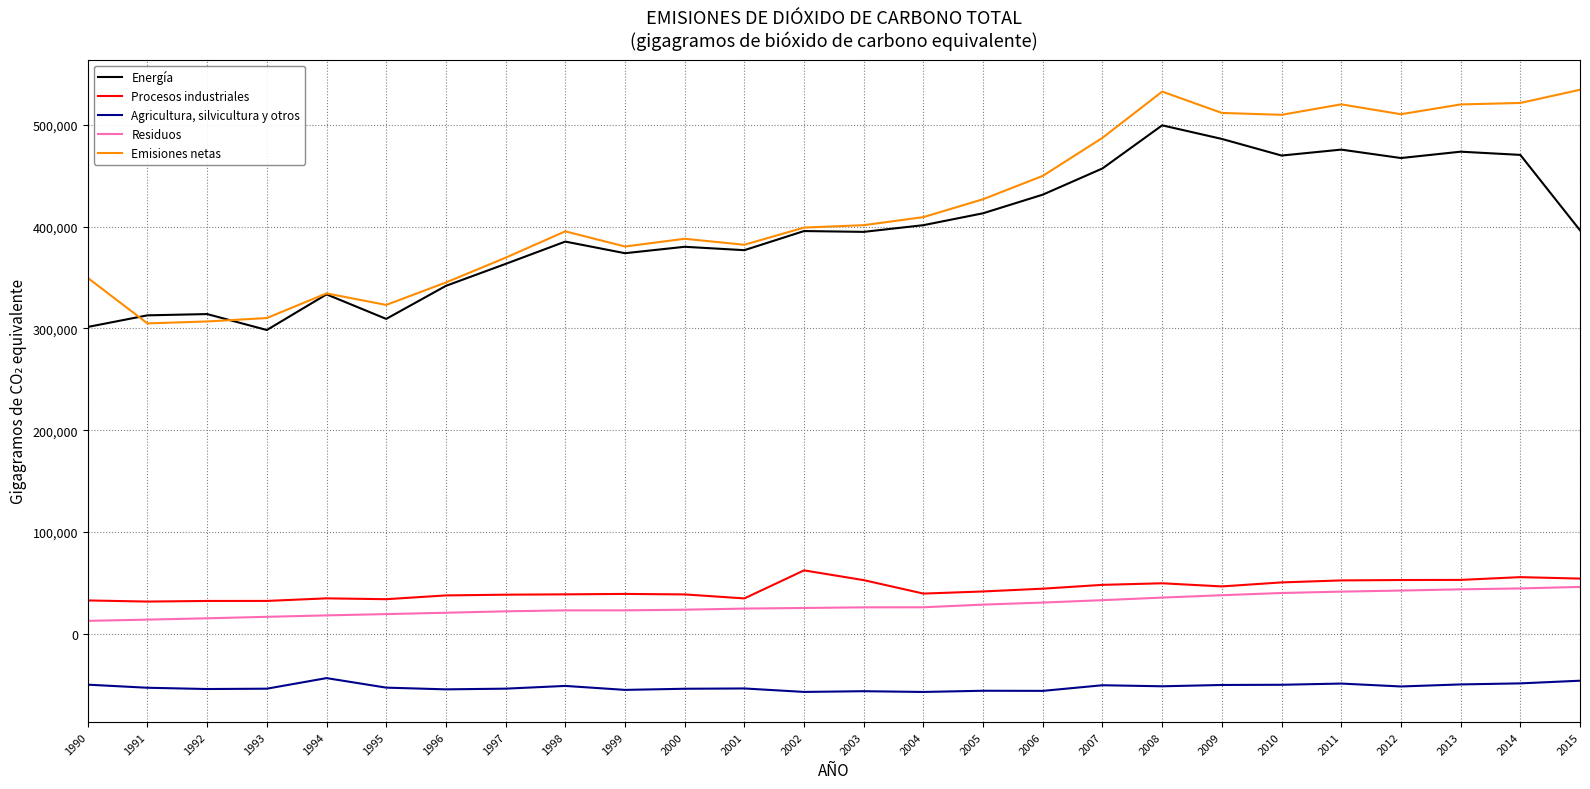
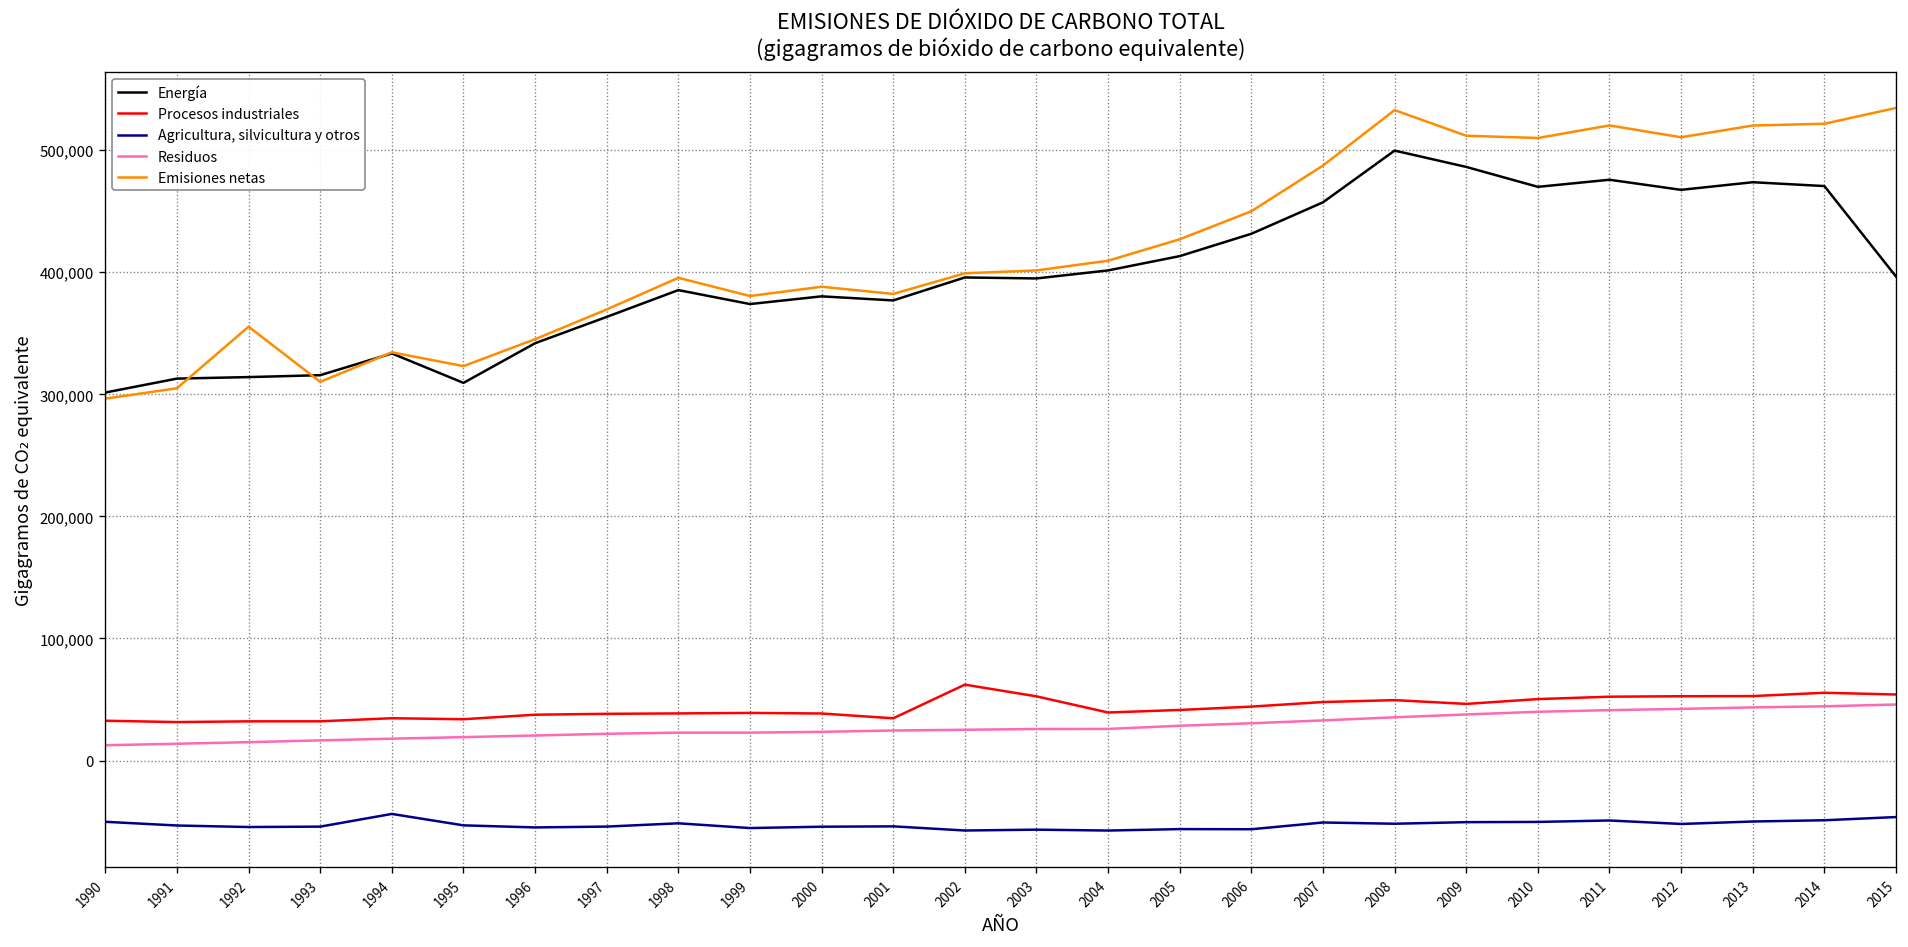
  {
    "Energía": {
      "1990": "301,000",
      "1991": "313,000",
      "1992": "314,000",
-     "1993": "298,000",
+     "1993": "316,000",
      "1995": "309,000",
      "1996": "342,000",
      "1997": "363,000",
      "1998": "385,000",
      "1999": "374,000",
      "2000": "380,000",
      "2001": "377,000",
      "2002": "396,000",
      "2003": "395,000",
      "2004": "402,000",
      "2005": "413,000",
      "2006": "432,000",
      "2007": "457,000",
      "2008": "500,000",
      "2009": "486,000",
      "2010": "470,000",
      "2011": "476,000",
      "2012": "468,000",
      "2013": "474,000",
      "2014": "471,000",
      "2015": "397,000"
    },
    "Procesos industriales": {
      "1990": "33,000",
      "1991": "32,000",
      "1992": "32,000",
      "1993": "32,000",
      "1994": "35,000",
      "1995": "34,000",
      "1996": "38,000",
      "1997": "38,000",
      "1998": "39,000",
      "1999": "39,000",
      "2000": "39,000",
      "2001": "35,000",
      "2002": "62,000",
      "2003": "53,000",
      "2004": "39,000",
      "2005": "41,000",
      "2006": "44,000",
      "2007": "48,000",
      "2008": "49,000",
      "2009": "46,000",
      "2010": "50,000",
      "2011": "52,000",
      "2012": "53,000",
      "2013": "53,000",
      "2014": "56,000",
      "2015": "54,000"
    },
    "Agricultura, silvicultura y otros": {
      "1990": "-50,000",
      "1991": "-53,000",
      "1992": "-54,000",
      "1993": "-54,000",
      "1994": "-44,000",
      "1995": "-53,000",
      "1996": "-55,000",
      "1997": "-54,000",
      "1998": "-51,000",
      "1999": "-55,000",
      "2000": "-54,000",
      "2001": "-54,000",
      "2002": "-57,000",
      "2003": "-57,000",
      "2004": "-57,000",
      "2005": "-56,000",
      "2006": "-56,000",
      "2007": "-51,000",
      "2008": "-52,000",
      "2009": "-50,000",
      "2010": "-50,000",
      "2011": "-49,000",
      "2012": "-52,000",
      "2013": "-50,000",
      "2014": "-49,000",
      "2015": "-46,000"
    },
    "Residuos": {
      "1990": "13,000",
      "1991": "14,000",
      "1992": "15,000",
      "1993": "17,000",
      "1994": "18,000",
      "1995": "19,000",
      "1996": "21,000",
      "1997": "22,000",
      "1998": "23,000",
      "1999": "23,000",
      "2000": "24,000",
      "2001": "25,000",
      "2002": "25,000",
      "2003": "26,000",
      "2004": "26,000",
      "2005": "29,000",
      "2006": "31,000",
      "2007": "33,000",
      "2008": "35,000",
      "2009": "38,000",
      "2010": "40,000",
      "2011": "41,000",
      "2012": "42,000",
      "2013": "44,000",
      "2014": "44,000",
      "2015": "46,000"
    },
    "Emisiones netas": {
-     "1990": "350,000",
+     "1990": "296,000",
      "1991": "305,000",
-     "1992": "307,000",
+     "1992": "355,000",
      "1993": "310,000",
      "1995": "323,000",
      "1996": "345,000",
      "1997": "370,000",
      "1998": "395,000",
      "1999": "381,000",
      "2000": "388,000",
      "2001": "382,000",
      "2002": "399,000",
      "2003": "402,000",
      "2004": "409,000",
      "2005": "427,000",
      "2006": "450,000",
      "2007": "487,000",
      "2008": "533,000",
      "2009": "512,000",
      "2010": "510,000",
      "2011": "520,000",
      "2012": "511,000",
      "2013": "520,000",
      "2014": "522,000",
      "2015": "535,000"
    }
  }
